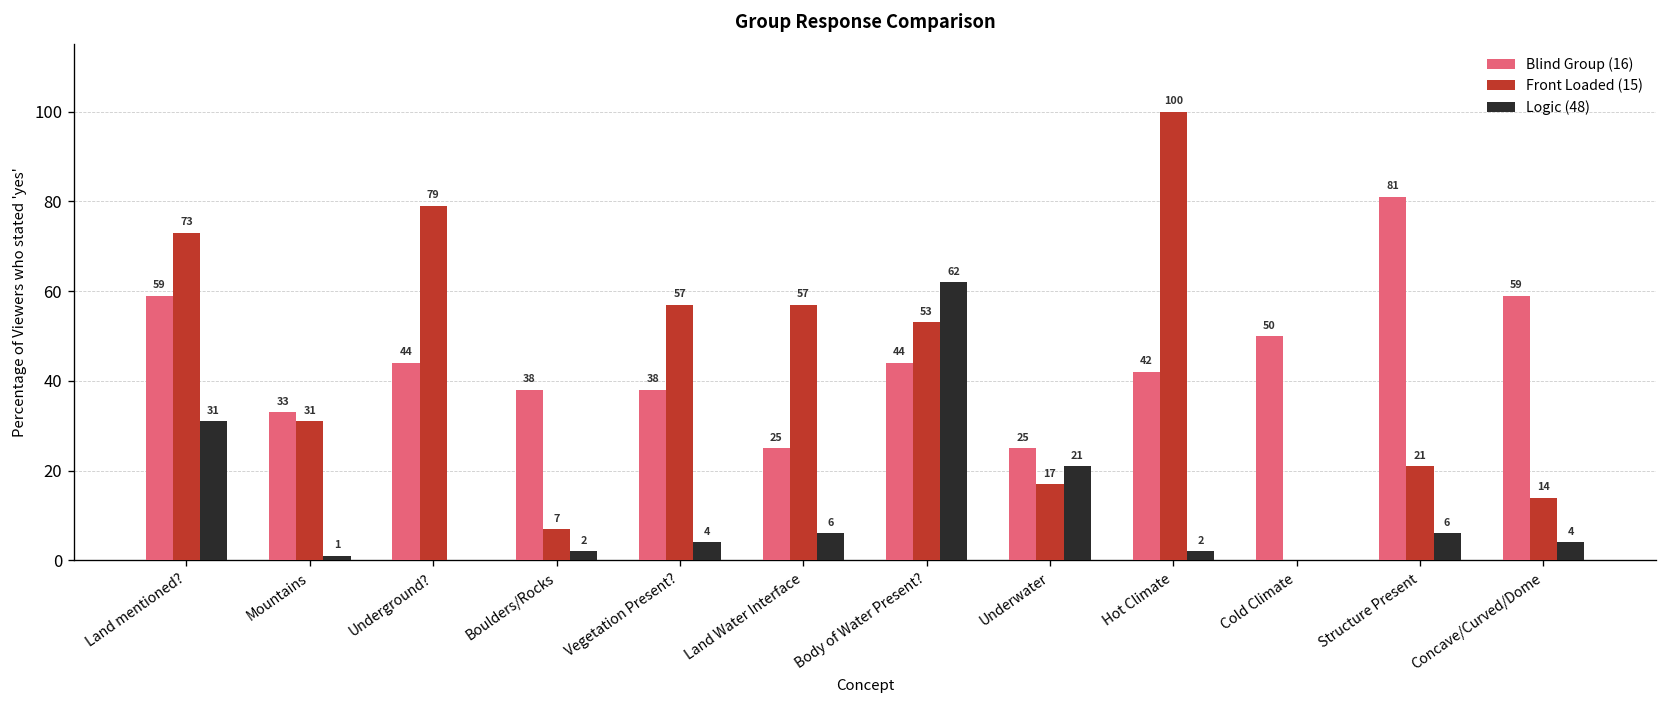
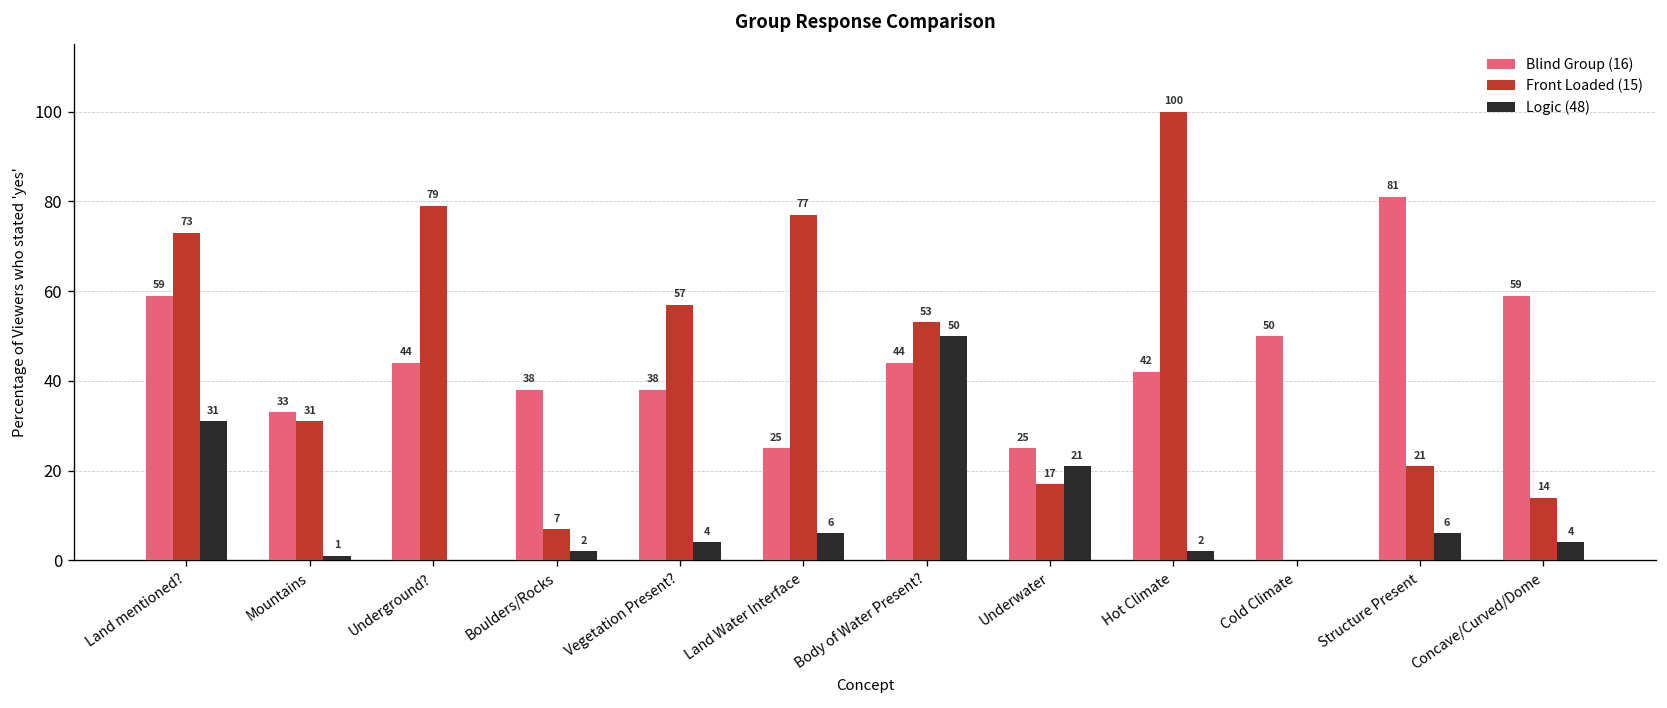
  {
    "Blind Group (16)": {
      "Land mentioned?": 59,
      "Mountains": 33,
      "Underground?": 44,
      "Boulders/Rocks": 38,
      "Vegetation Present?": 38,
      "Land Water Interface": 25,
      "Body of Water Present?": 44,
      "Underwater": 25,
      "Hot Climate": 42,
      "Cold Climate": 50,
      "Structure Present": 81,
      "Concave/Curved/Dome": 59
    },
    "Front Loaded (15)": {
      "Land mentioned?": 73,
      "Mountains": 31,
      "Underground?": 79,
      "Boulders/Rocks": 7,
      "Vegetation Present?": 57,
-     "Land Water Interface": 57,
+     "Land Water Interface": 77,
      "Body of Water Present?": 53,
      "Underwater": 17,
      "Hot Climate": 100,
      "Structure Present": 21,
      "Concave/Curved/Dome": 14
    },
    "Logic (48)": {
      "Land mentioned?": 31,
      "Mountains": 1,
      "Boulders/Rocks": 2,
      "Vegetation Present?": 4,
      "Land Water Interface": 6,
-     "Body of Water Present?": 62,
+     "Body of Water Present?": 50,
      "Underwater": 21,
      "Hot Climate": 2,
      "Structure Present": 6,
      "Concave/Curved/Dome": 4
    }
  }
